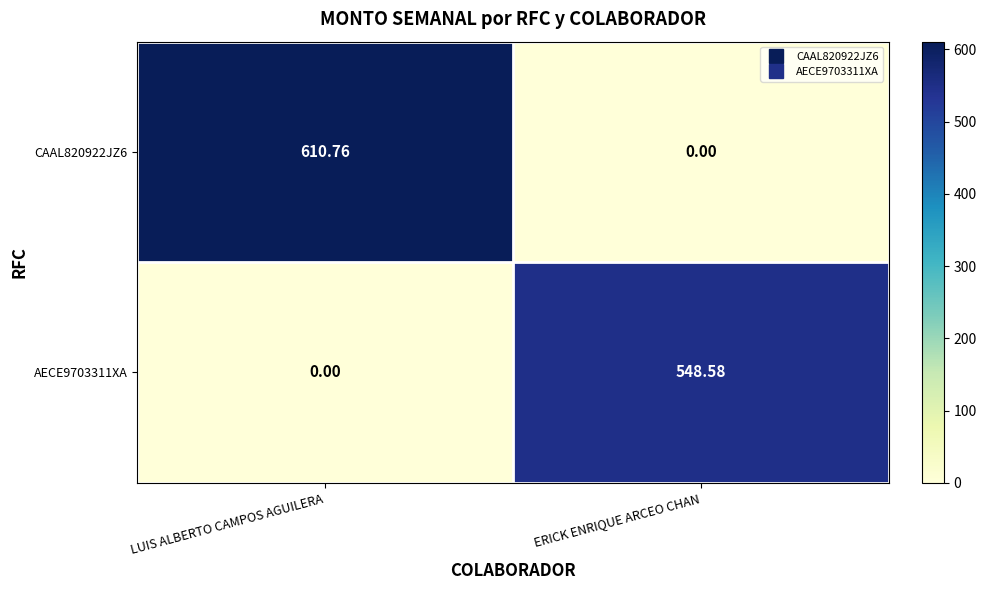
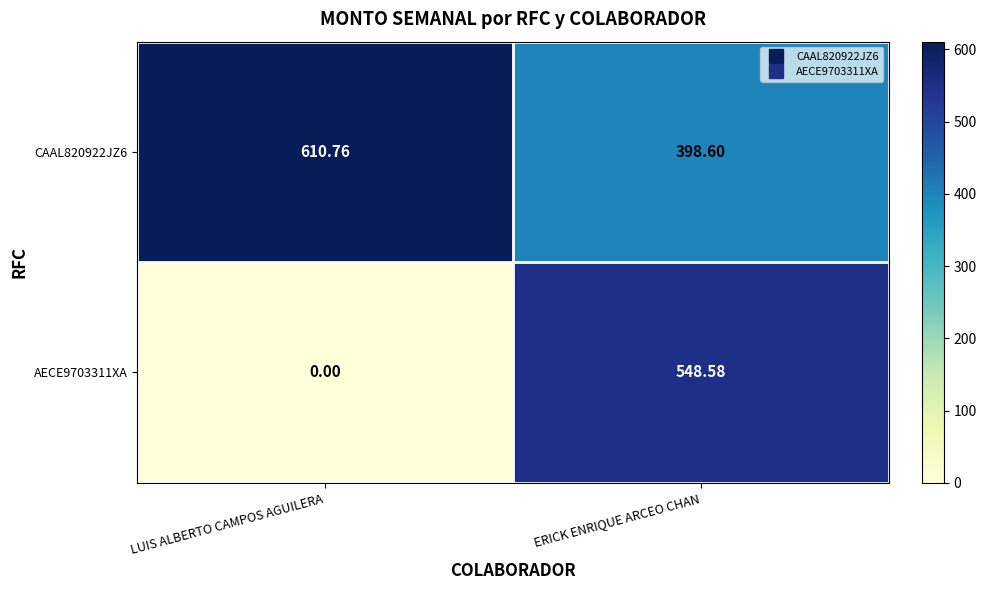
  {
    "CAAL820922JZ6": {
      "LUIS ALBERTO CAMPOS AGUILERA": 610.76,
-     "ERICK ENRIQUE ARCEO CHAN": 0.00
+     "ERICK ENRIQUE ARCEO CHAN": 398.60
    },
    "AECE9703311XA": {
      "LUIS ALBERTO CAMPOS AGUILERA": 0.00,
      "ERICK ENRIQUE ARCEO CHAN": 548.58
    }
  }
